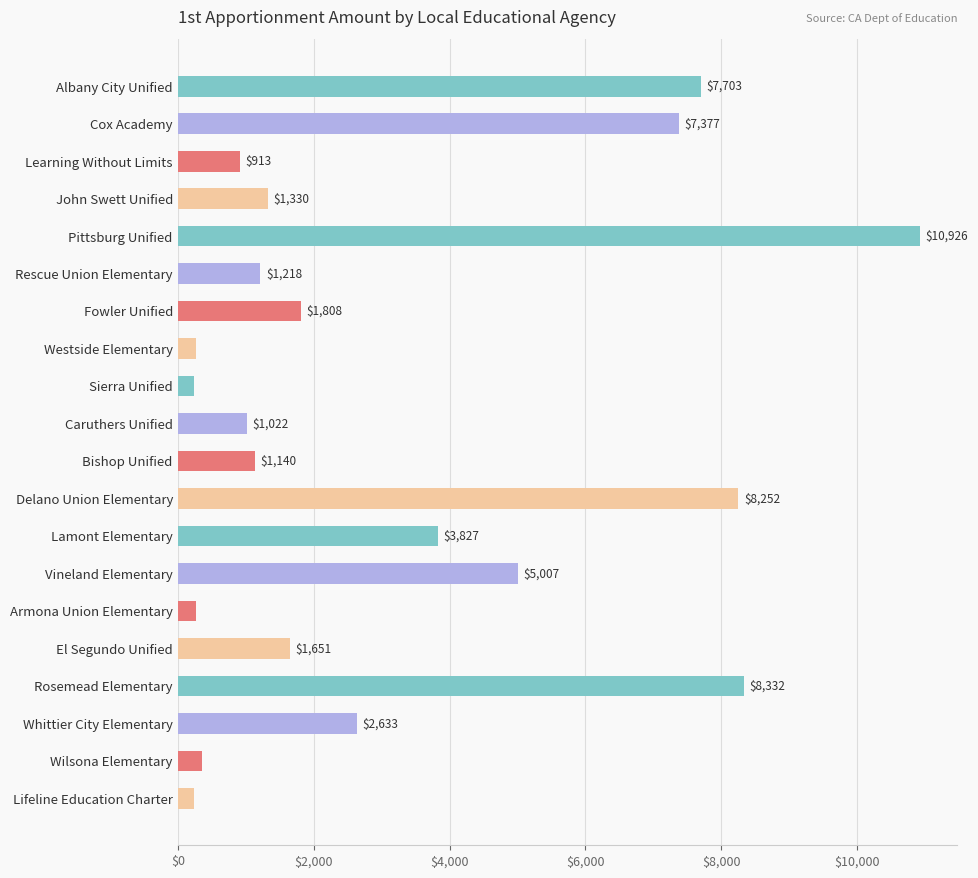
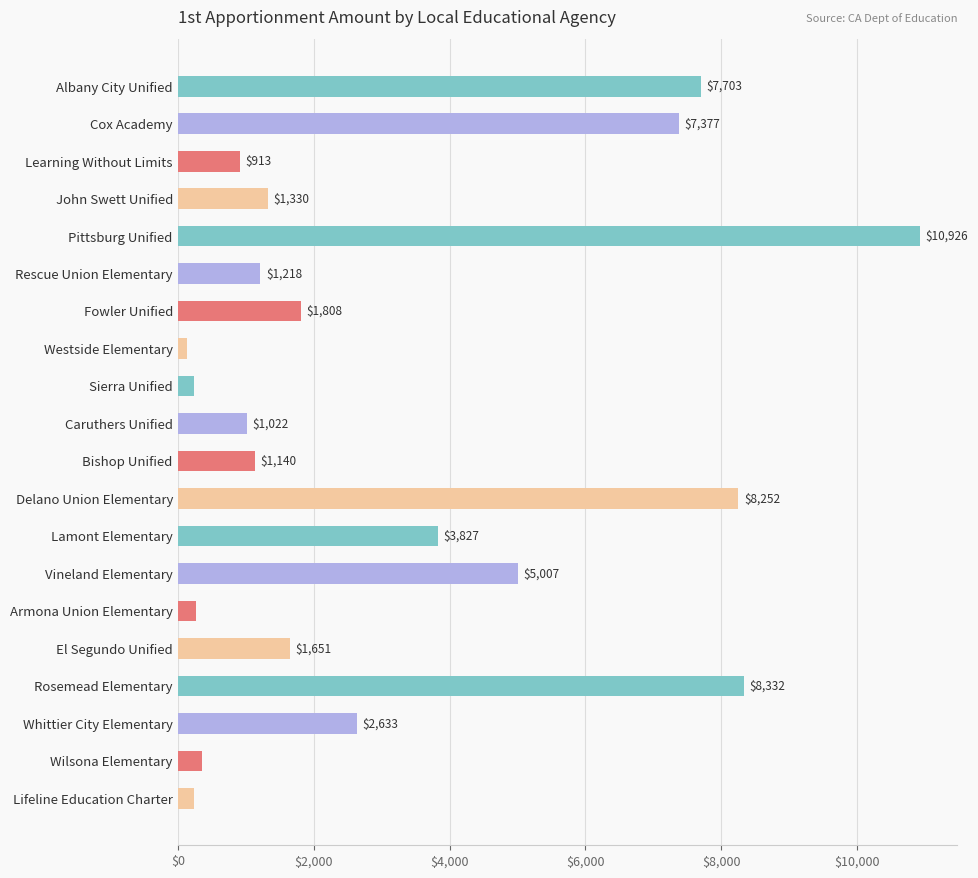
  {
-   "Westside Elementary": "$300",
+   "Westside Elementary": "$100",
    "Sierra Unified": "$200",
    "Armona Union Elementary": "$300",
    "Wilsona Elementary": "$400",
    "Lifeline Education Charter": "$200"
  }
